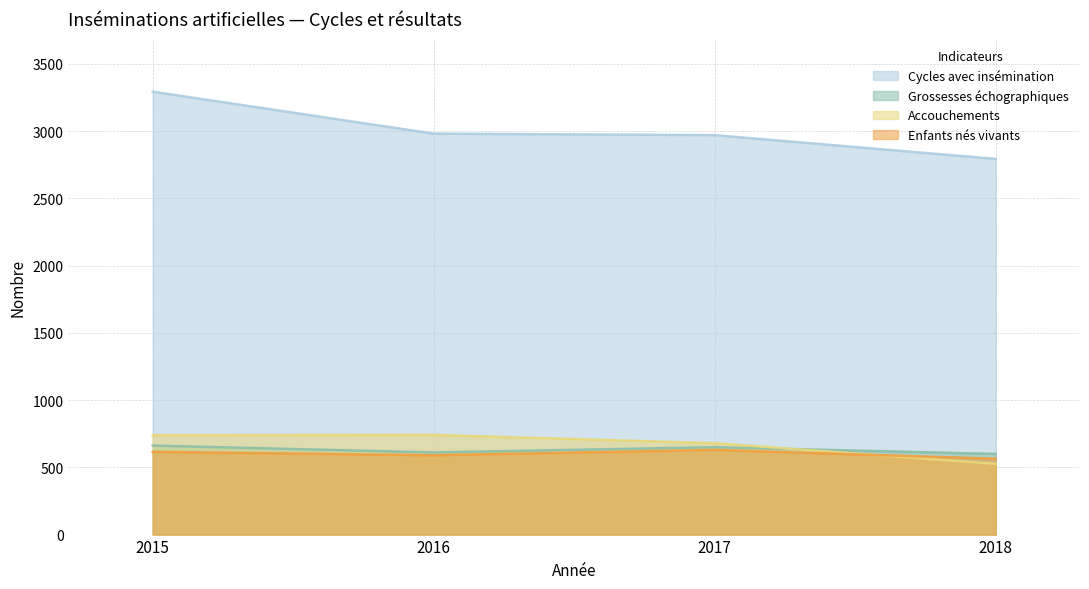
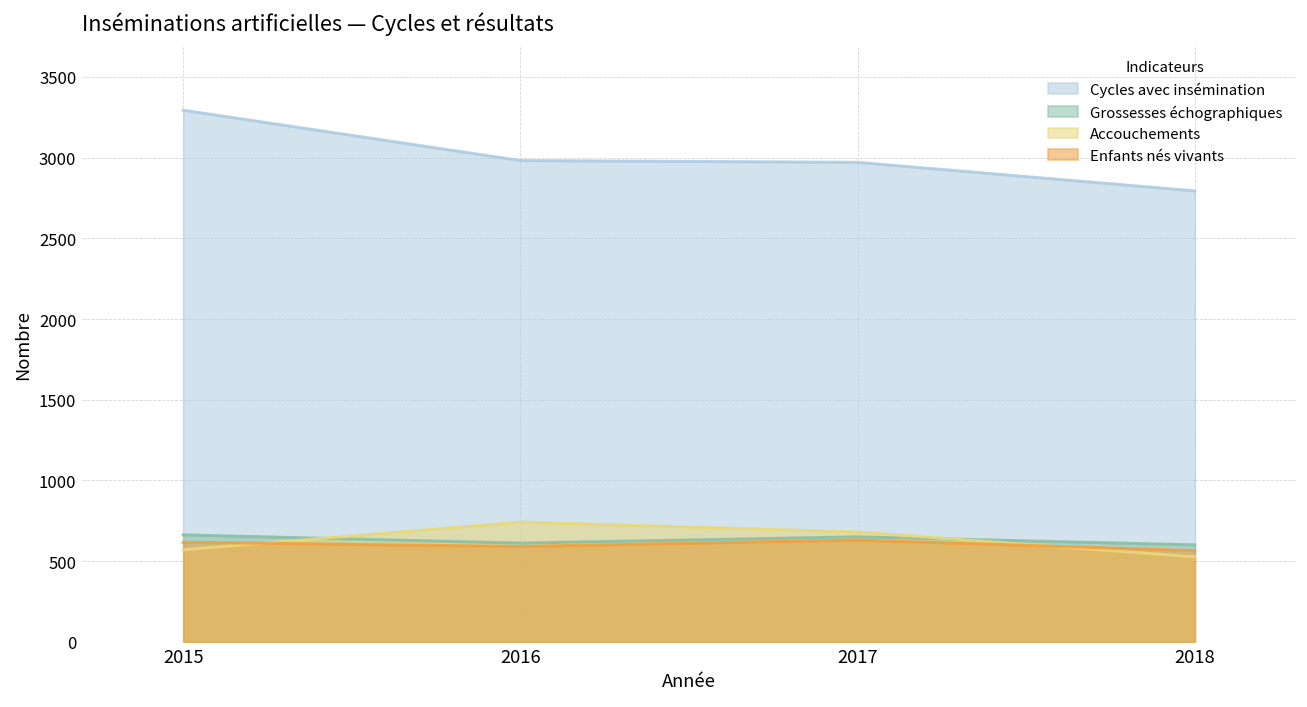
  {
    "Accouchements": {
-     "2015": 740,
+     "2015": 570,
      "2016": 740,
      "2017": 680,
      "2018": 530
    },
    "Enfants nés vivants": {
      "2015": 620,
      "2016": 590,
      "2017": 630,
      "2018": 560
    }
  }
